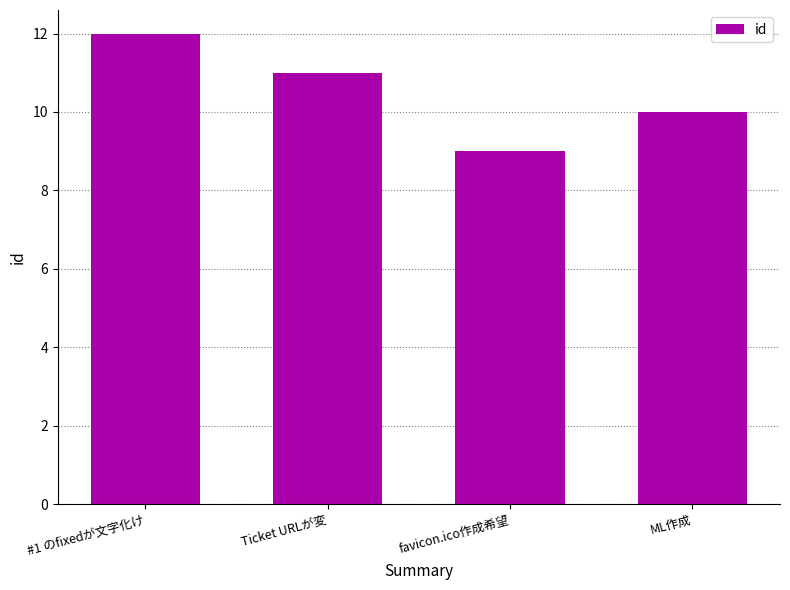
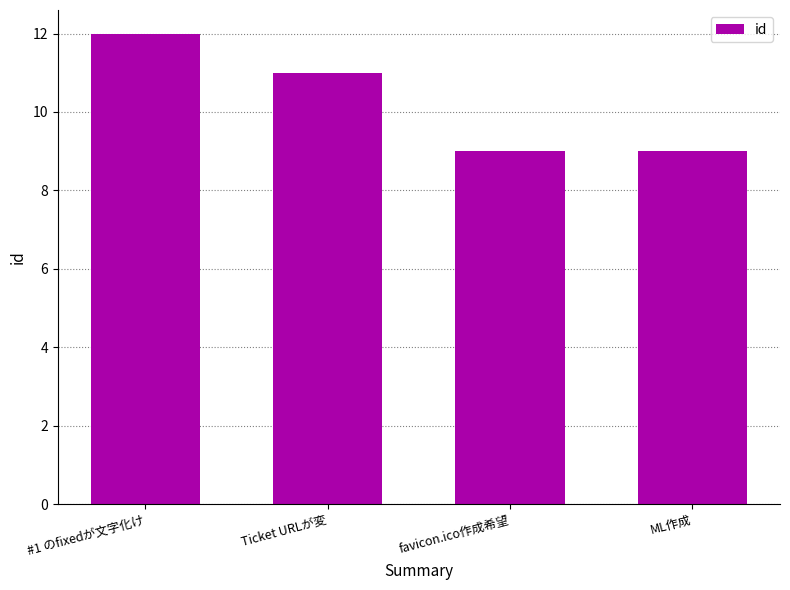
  {
    "#1 のfixedが文字化け": 12,
    "Ticket URLが変": 11,
    "favicon.ico作成希望": 9,
-   "ML作成": 10
+   "ML作成": 9
  }
